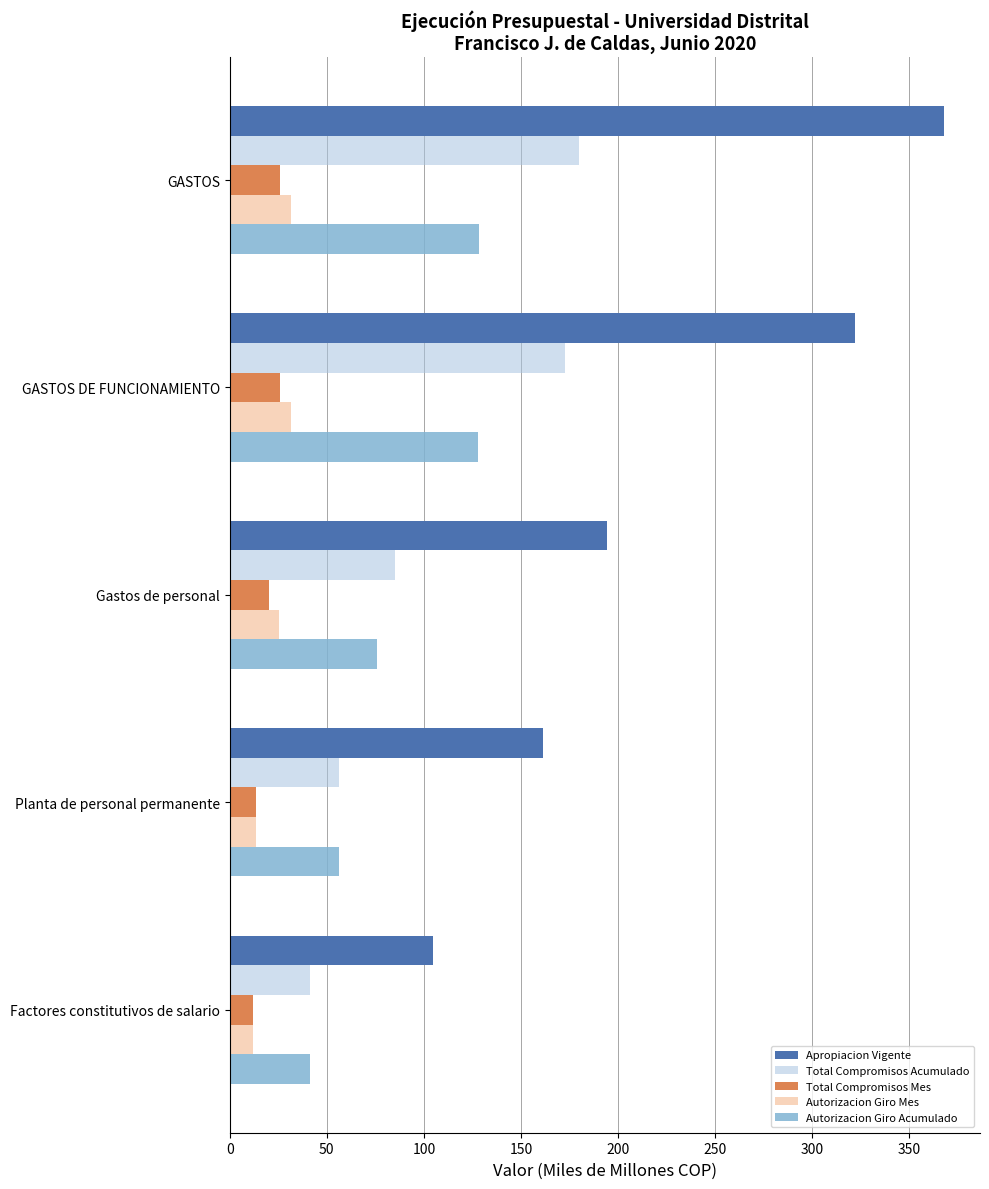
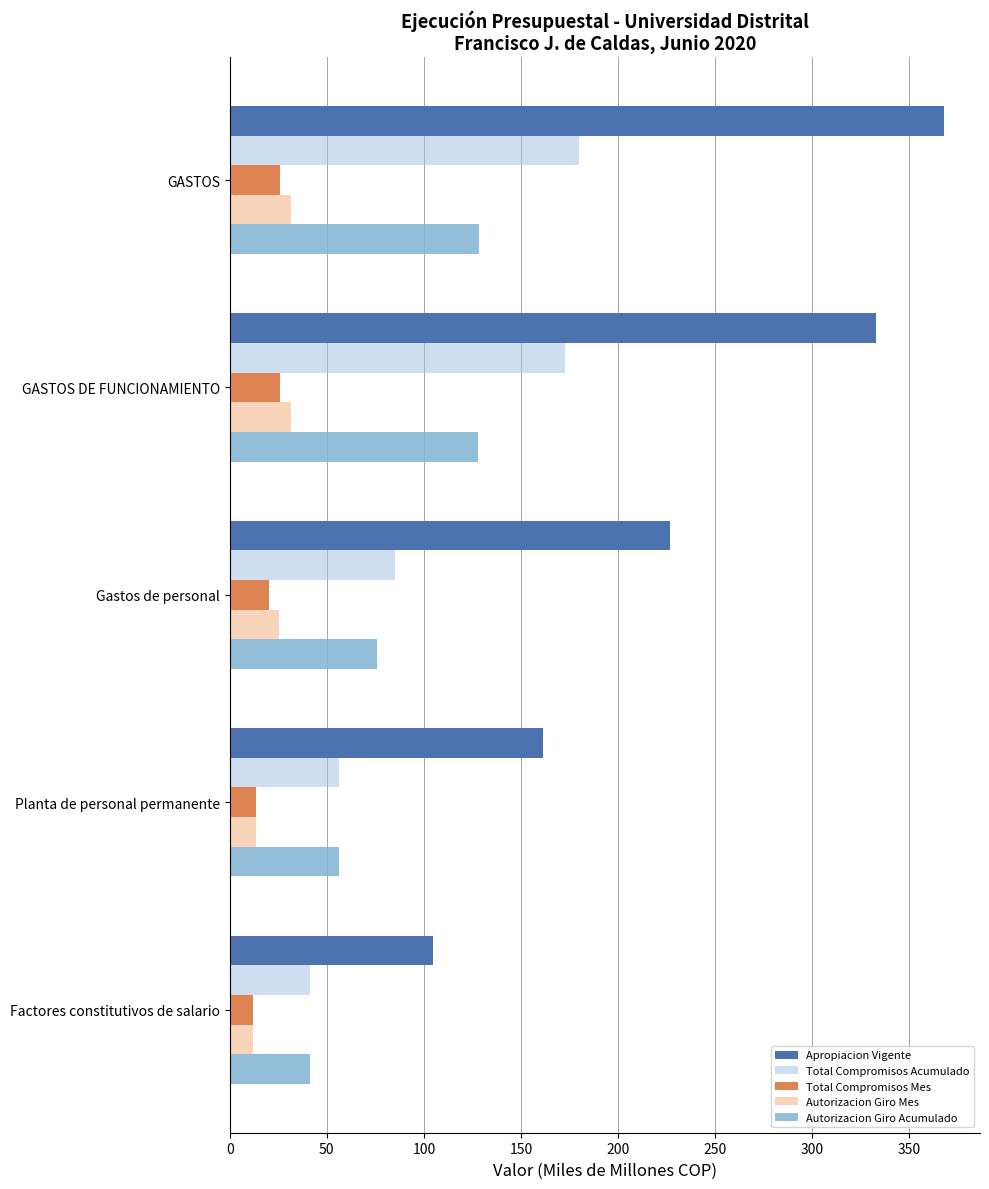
  {
    "Apropiacion Vigente": {
      "GASTOS": 368,
-     "GASTOS DE FUNCIONAMIENTO": 322,
-     "Gastos de personal": 194,
+     "GASTOS DE FUNCIONAMIENTO": 333,
+     "Gastos de personal": 227,
      "Planta de personal permanente": 161,
      "Factores constitutivos de salario": 104
    },
    "Total Compromisos Mes": {
      "GASTOS": 26,
      "GASTOS DE FUNCIONAMIENTO": 26,
      "Gastos de personal": 20,
      "Planta de personal permanente": 14,
      "Factores constitutivos de salario": 12
    },
    "Autorizacion Giro Mes": {
      "GASTOS": 32,
      "GASTOS DE FUNCIONAMIENTO": 32,
      "Gastos de personal": 25,
      "Planta de personal permanente": 14,
      "Factores constitutivos de salario": 12
    }
  }
